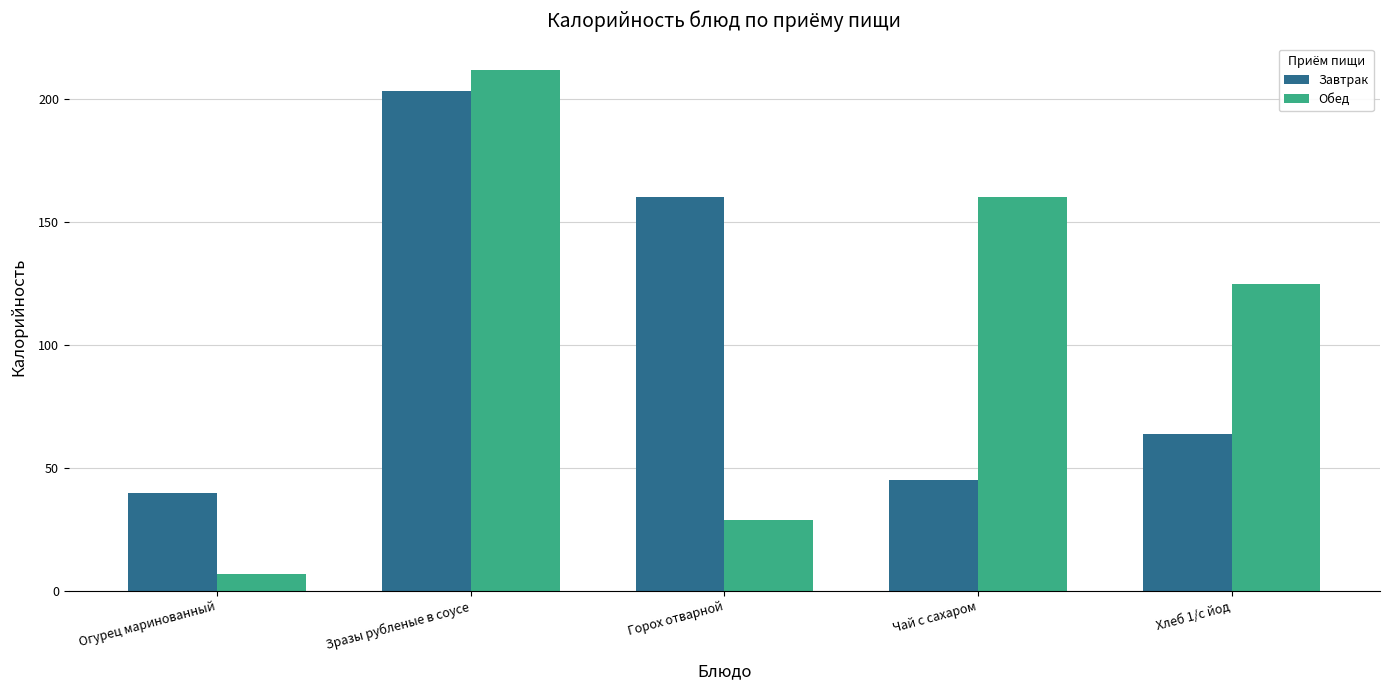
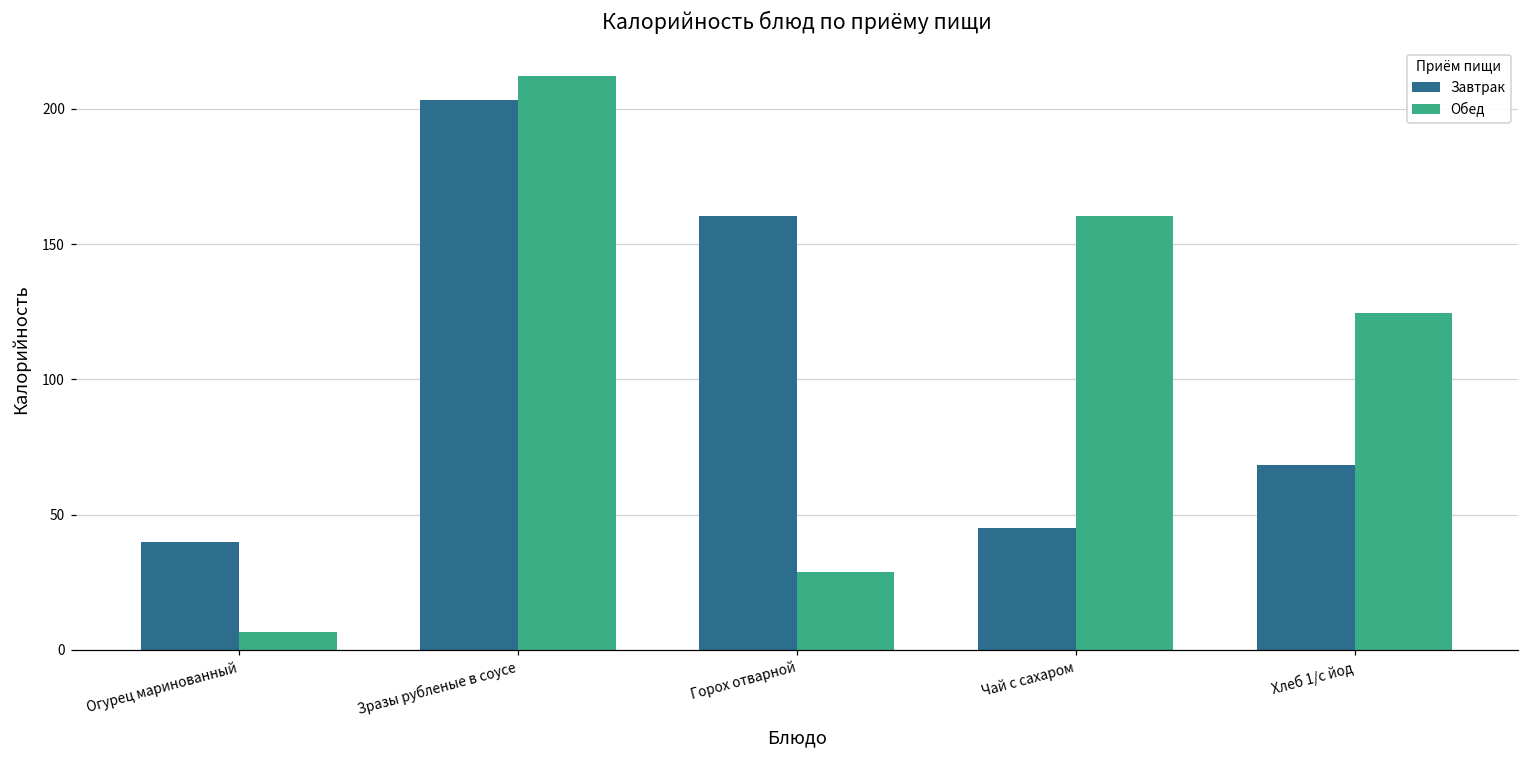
  {
    "Завтрак": {
      "Огурец маринованный": 40,
      "Зразы рубленые в соусе": 203,
      "Горох отварной": 160,
      "Чай с сахаром": 45,
-     "Хлеб 1/с йод": 64
+     "Хлеб 1/с йод": 68
    },
    "Обед": {
      "Огурец маринованный": 7,
      "Зразы рубленые в соусе": 212,
      "Горох отварной": 29,
      "Чай с сахаром": 160,
      "Хлеб 1/с йод": 125
    }
  }
